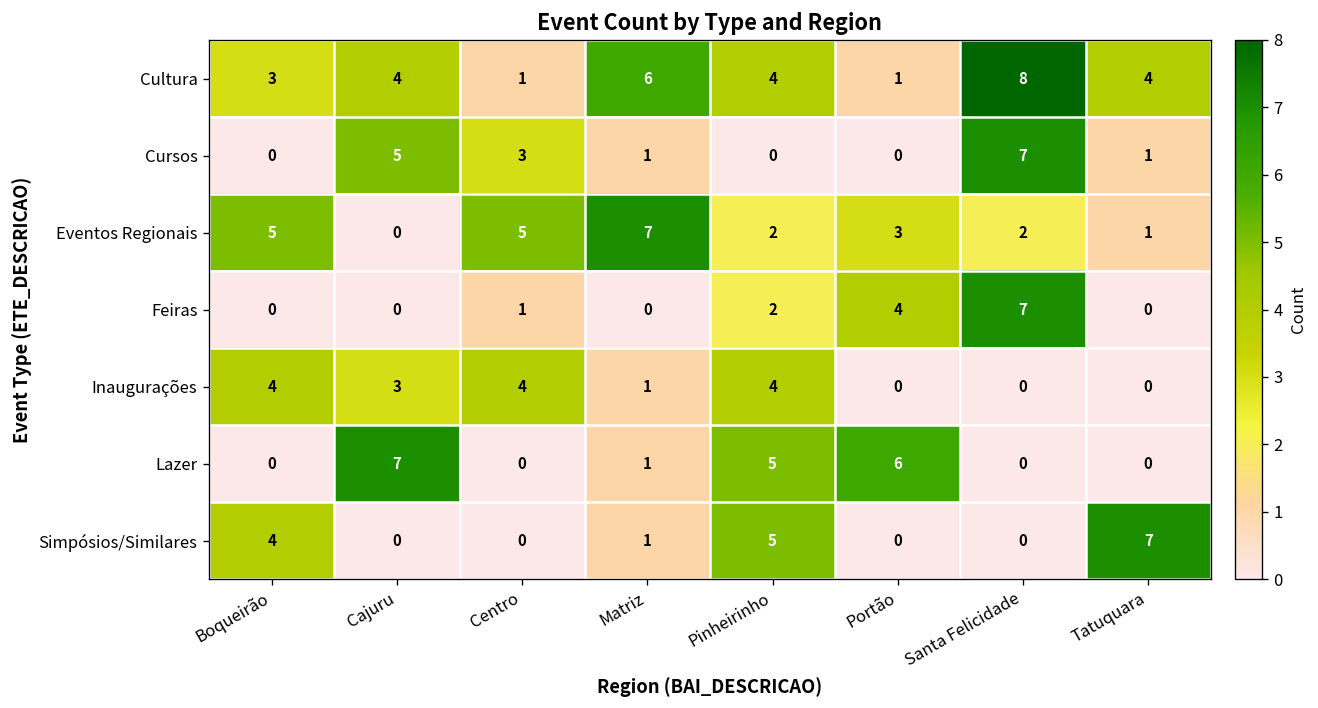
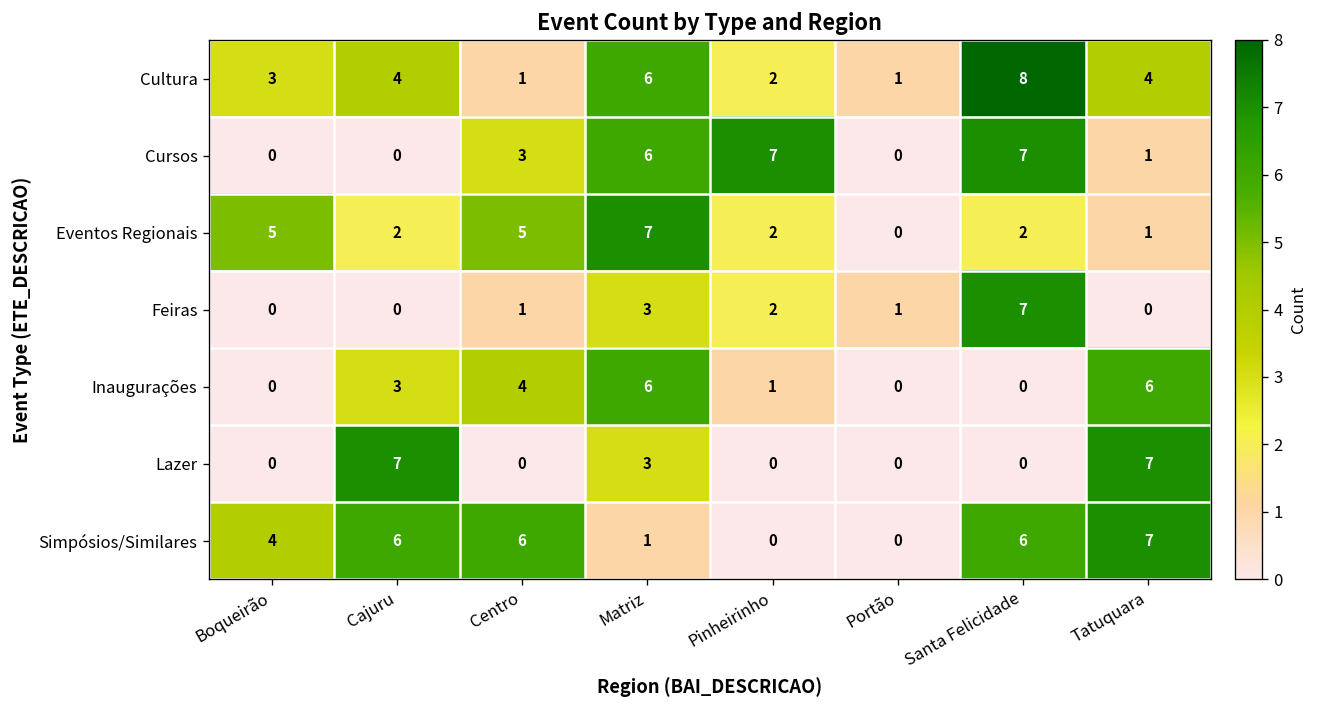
  {
    "Cultura": {
      "Boqueirão": 3,
      "Cajuru": 4,
      "Centro": 1,
      "Matriz": 6,
-     "Pinheirinho": 4,
+     "Pinheirinho": 2,
      "Portão": 1,
      "Santa Felicidade": 8,
      "Tatuquara": 4
    },
    "Cursos": {
      "Boqueirão": 0,
-     "Cajuru": 5,
+     "Cajuru": 0,
      "Centro": 3,
-     "Matriz": 1,
-     "Pinheirinho": 0,
+     "Matriz": 6,
+     "Pinheirinho": 7,
      "Portão": 0,
      "Santa Felicidade": 7,
      "Tatuquara": 1
    },
    "Eventos Regionais": {
      "Boqueirão": 5,
-     "Cajuru": 0,
+     "Cajuru": 2,
      "Centro": 5,
      "Matriz": 7,
      "Pinheirinho": 2,
-     "Portão": 3,
+     "Portão": 0,
      "Santa Felicidade": 2,
      "Tatuquara": 1
    },
    "Feiras": {
      "Boqueirão": 0,
      "Cajuru": 0,
      "Centro": 1,
-     "Matriz": 0,
+     "Matriz": 3,
      "Pinheirinho": 2,
-     "Portão": 4,
+     "Portão": 1,
      "Santa Felicidade": 7,
      "Tatuquara": 0
    },
    "Inaugurações": {
-     "Boqueirão": 4,
+     "Boqueirão": 0,
      "Cajuru": 3,
      "Centro": 4,
-     "Matriz": 1,
-     "Pinheirinho": 4,
+     "Matriz": 6,
+     "Pinheirinho": 1,
      "Portão": 0,
      "Santa Felicidade": 0,
-     "Tatuquara": 0
+     "Tatuquara": 6
    },
    "Lazer": {
      "Boqueirão": 0,
      "Cajuru": 7,
      "Centro": 0,
-     "Matriz": 1,
-     "Pinheirinho": 5,
-     "Portão": 6,
+     "Matriz": 3,
+     "Pinheirinho": 0,
+     "Portão": 0,
      "Santa Felicidade": 0,
-     "Tatuquara": 0
+     "Tatuquara": 7
    },
    "Simpósios/Similares": {
      "Boqueirão": 4,
-     "Cajuru": 0,
-     "Centro": 0,
+     "Cajuru": 6,
+     "Centro": 6,
      "Matriz": 1,
-     "Pinheirinho": 5,
+     "Pinheirinho": 0,
      "Portão": 0,
-     "Santa Felicidade": 0,
+     "Santa Felicidade": 6,
      "Tatuquara": 7
    }
  }
